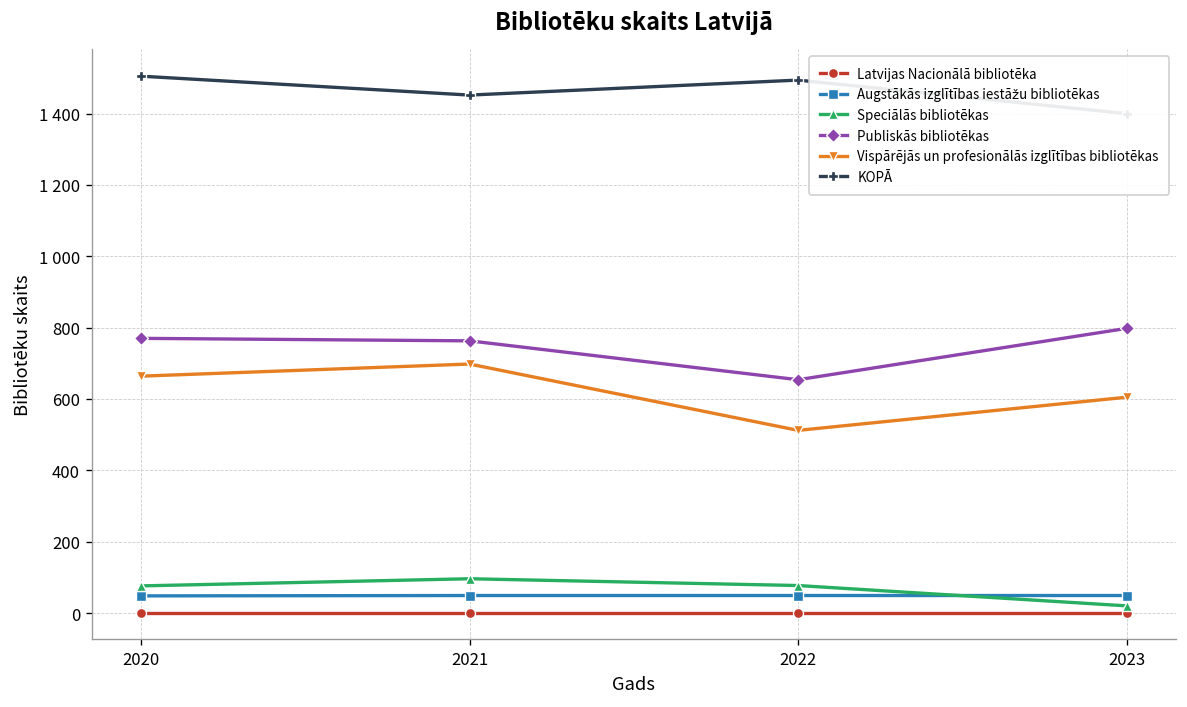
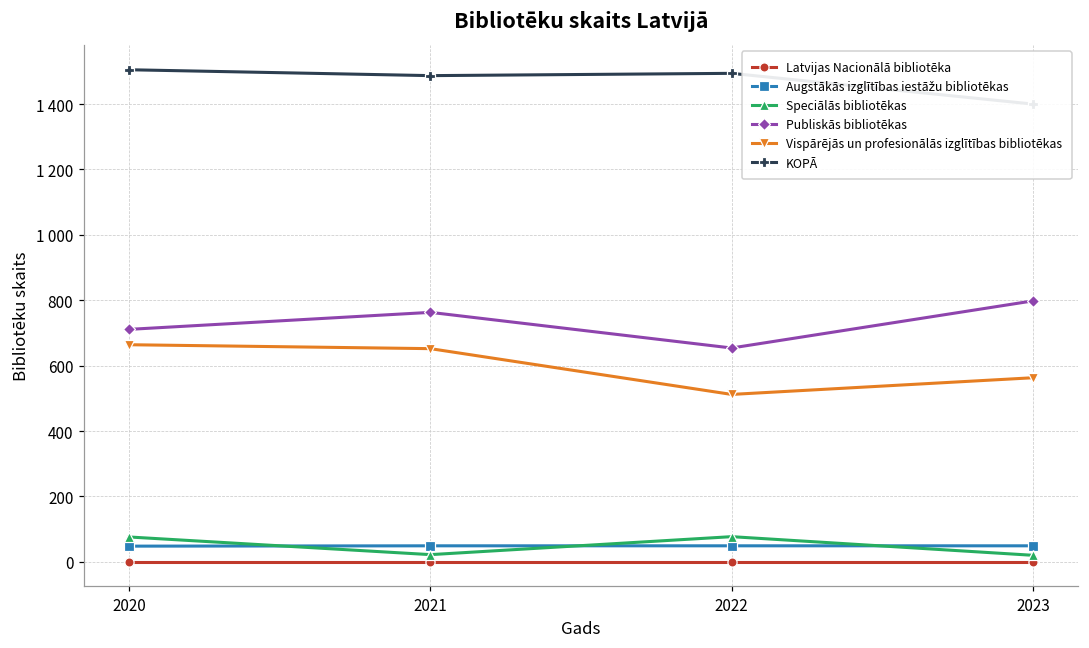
  {
    "Latvijas Nacionālā bibliotēka": {
      "2020": 0,
      "2021": 0,
      "2022": 0,
      "2023": 0
    },
    "Augstākās izglītības iestāžu bibliotēkas": {
      "2020": 50,
      "2021": 50,
      "2022": 50,
      "2023": 50
    },
    "Speciālās bibliotēkas": {
      "2020": 80,
-     "2021": 100,
+     "2021": 20,
      "2022": 80,
      "2023": 20
    },
    "Publiskās bibliotēkas": {
-     "2020": 770,
+     "2020": 710,
      "2021": 760,
      "2022": 650,
      "2023": 800
    },
    "Vispārējās un profesionālās izglītības bibliotēkas": {
      "2020": 660,
-     "2021": 700,
+     "2021": 650,
      "2022": 510,
-     "2023": 610
+     "2023": 560
    },
    "KOPĀ": {
      "2020": 1510,
-     "2021": 1450,
+     "2021": 1490,
      "2022": 1490
    }
  }
